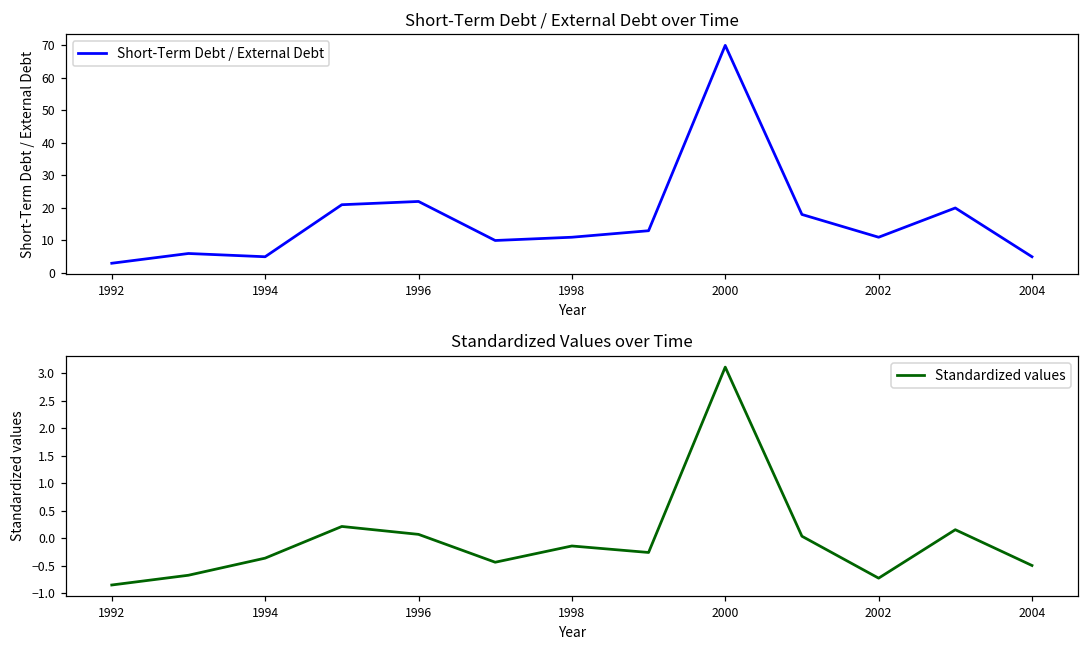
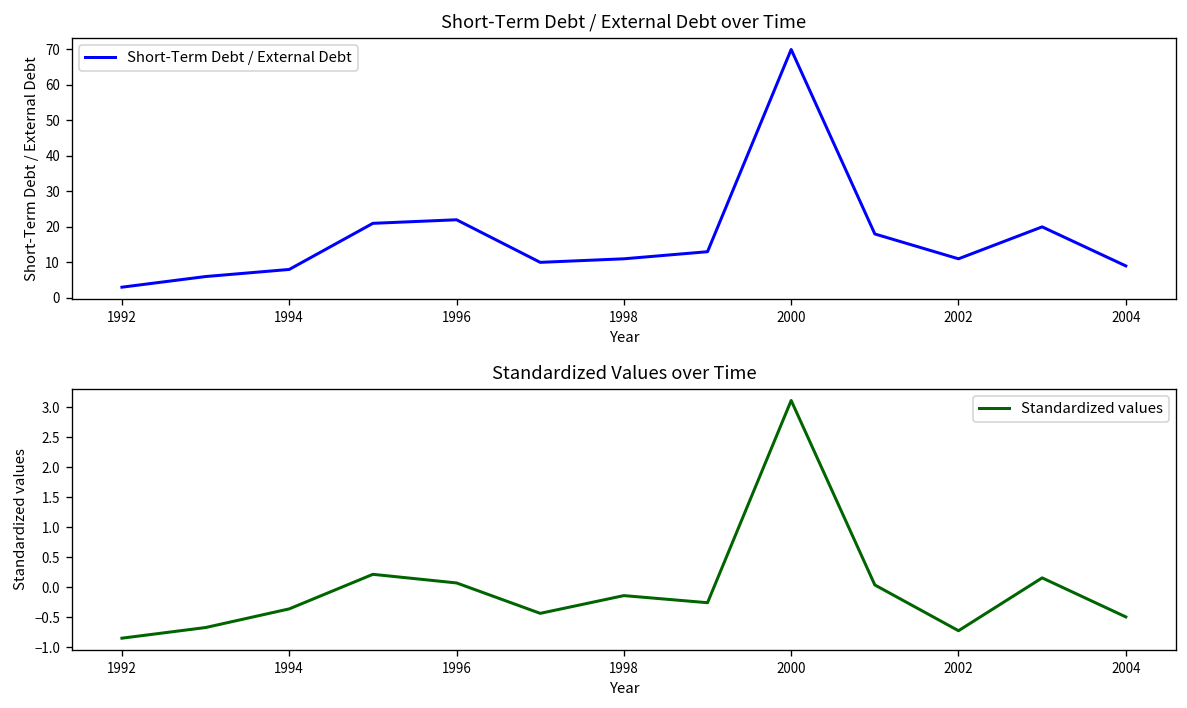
  {
    "Short-Term Debt / External Debt over Time": {
      "1992": 3,
-     "1994": 5,
+     "1994": 8,
      "1996": 22,
      "1998": 11,
      "2000": 70,
      "2002": 11,
-     "2004": 5
+     "2004": 9
    },
    "Standardized Values over Time": {
      "1992": -0.9,
      "1994": -0.4,
      "1996": 0.1,
      "1998": -0.1,
      "2000": 3.1,
      "2002": -0.7,
      "2004": -0.5
    }
  }
